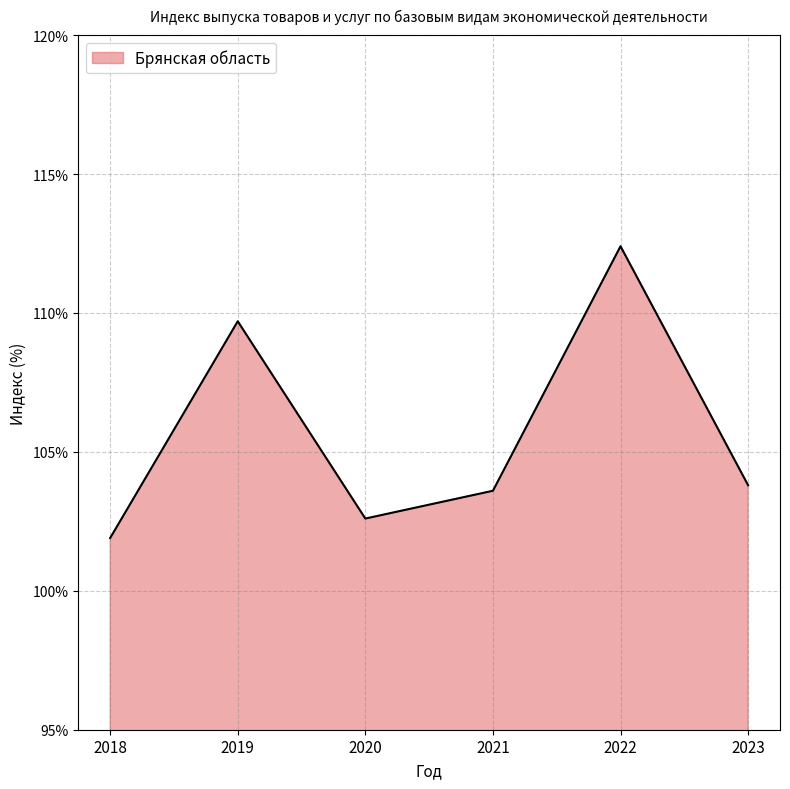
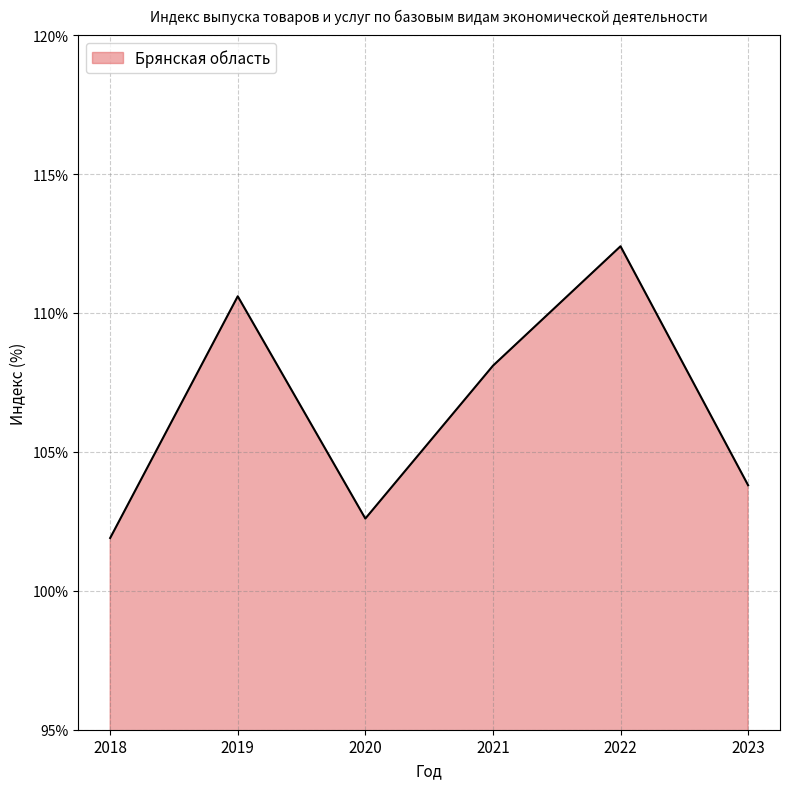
  {
    "2018": "101.9%",
-   "2019": "109.7%",
+   "2019": "110.6%",
    "2020": "102.6%",
-   "2021": "103.6%",
+   "2021": "108.1%",
    "2022": "112.4%",
    "2023": "103.8%"
  }
